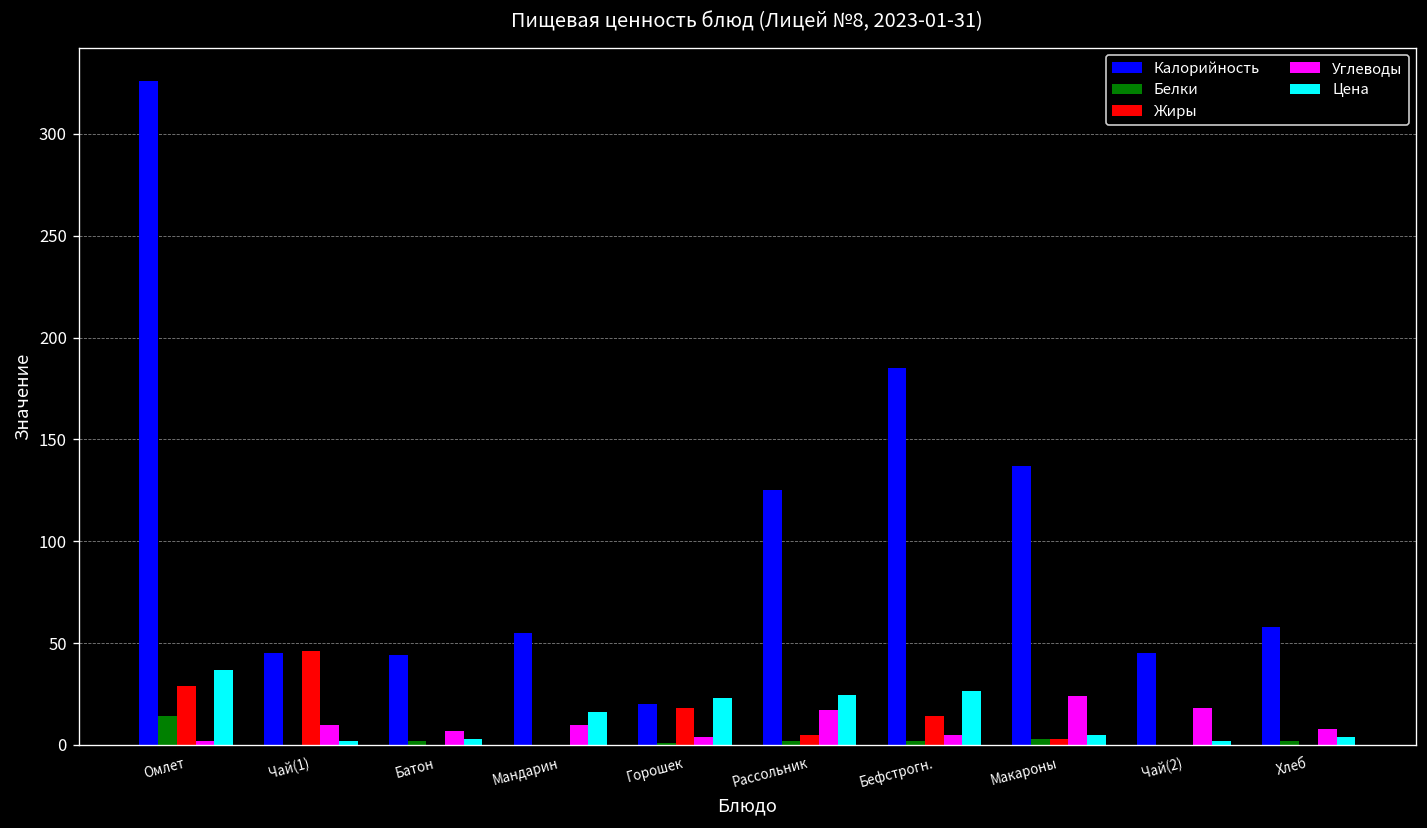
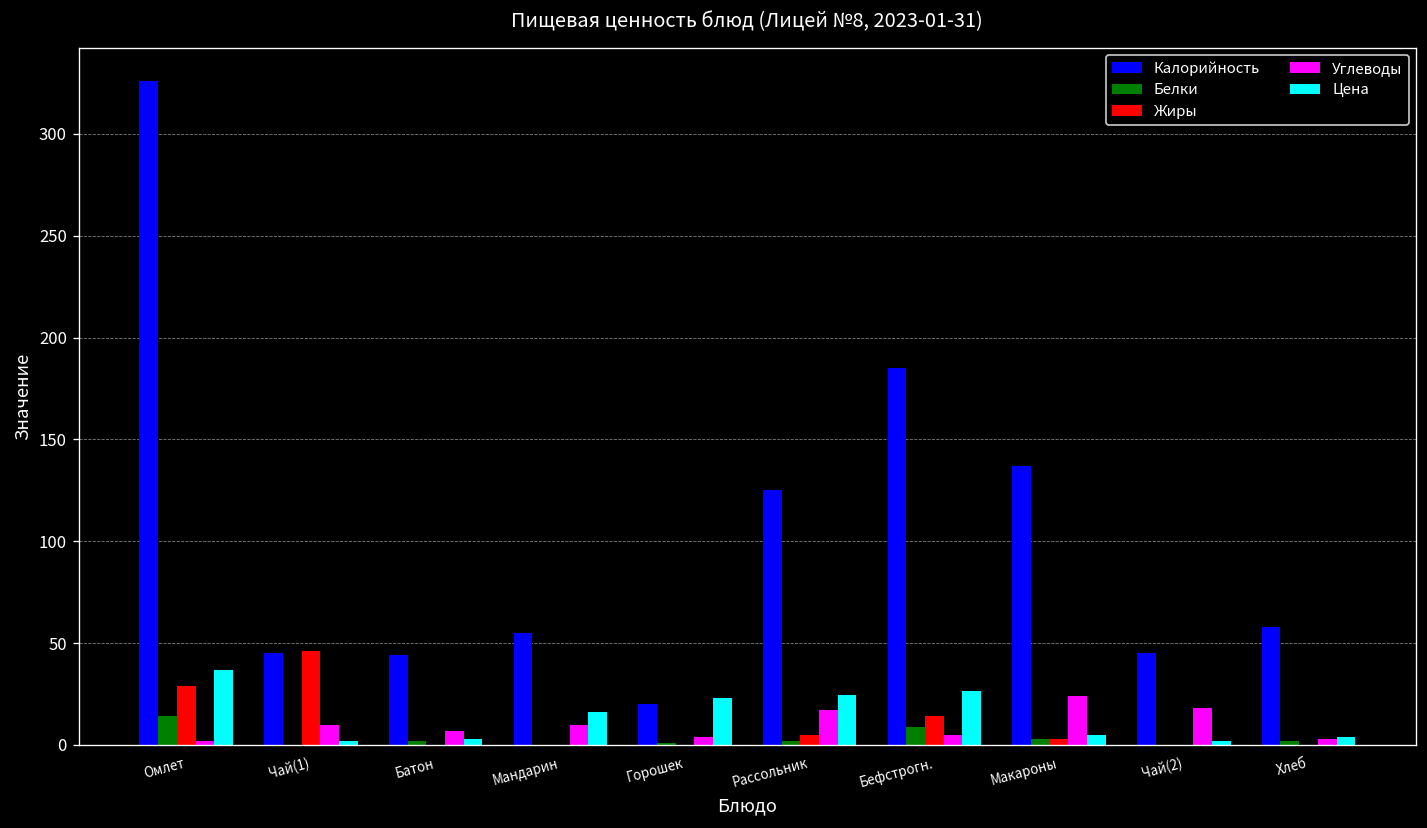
  {
    "Калорийность": {
      "Омлет": 326,
      "Чай(1)": 45,
      "Батон": 44,
      "Мандарин": 55,
      "Горошек": 20,
      "Рассольник": 125,
      "Бефстрогн.": 185,
      "Макароны": 137,
      "Чай(2)": 45,
      "Хлеб": 58
    },
    "Белки": {
      "Омлет": 14,
      "Чай(1)": 0,
      "Батон": 2,
      "Мандарин": 0,
      "Рассольник": 2,
-     "Бефстрогн.": 2,
+     "Бефстрогн.": 9,
      "Макароны": 3,
      "Чай(2)": 0,
      "Хлеб": 2
    },
    "Жиры": {
      "Омлет": 29,
      "Чай(1)": 46,
      "Батон": 0,
      "Мандарин": 0,
-     "Горошек": 18,
+     "Горошек": 0,
      "Рассольник": 5,
      "Бефстрогн.": 14,
      "Макароны": 3,
      "Чай(2)": 0,
      "Хлеб": 0
    },
    "Углеводы": {
      "Омлет": 2,
      "Чай(1)": 10,
      "Батон": 7,
      "Мандарин": 10,
      "Горошек": 4,
      "Рассольник": 17,
      "Бефстрогн.": 5,
      "Макароны": 24,
      "Чай(2)": 18,
-     "Хлеб": 8
+     "Хлеб": 3
    },
    "Цена": {
      "Омлет": 37,
      "Чай(1)": 2,
      "Батон": 3,
      "Мандарин": 16,
      "Горошек": 23,
      "Рассольник": 24,
      "Бефстрогн.": 26,
      "Макароны": 5,
      "Чай(2)": 2,
      "Хлеб": 4
    }
  }
